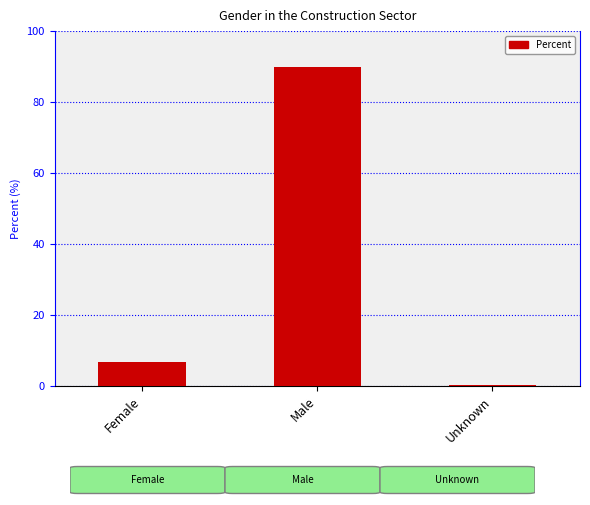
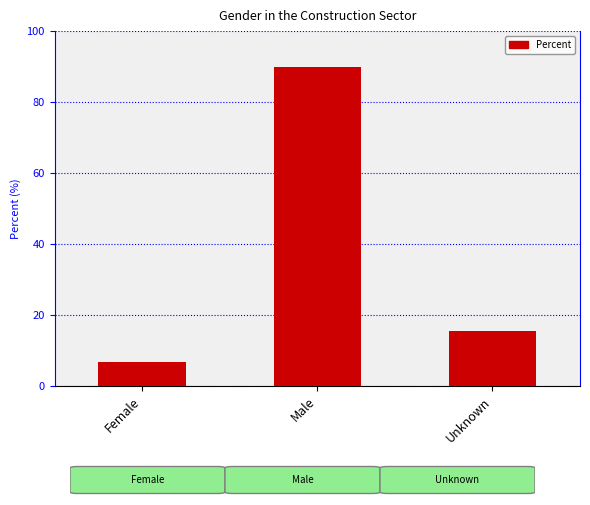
  {
    "Female": 7,
    "Male": 90,
-   "Unknown": 0
+   "Unknown": 16
  }
